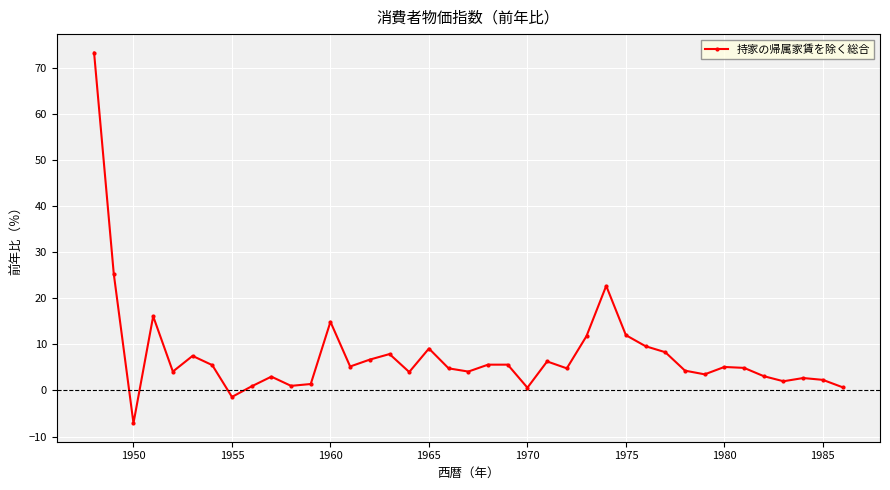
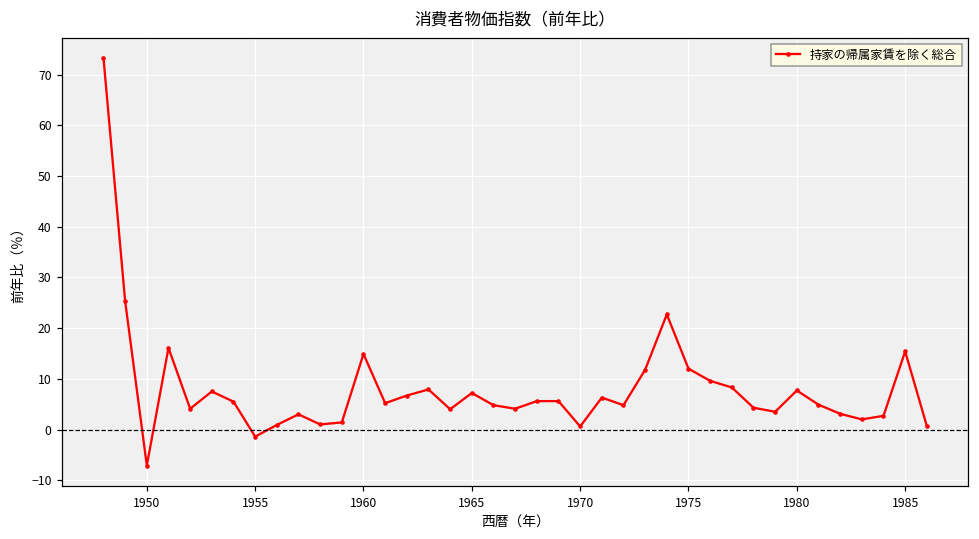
  {
    "1950": -7,
    "1955": -1,
    "1960": 15,
-   "1965": 9,
+   "1965": 7,
    "1970": 1,
    "1975": 12,
-   "1980": 5,
-   "1985": 2
+   "1980": 8,
+   "1985": 15
  }
